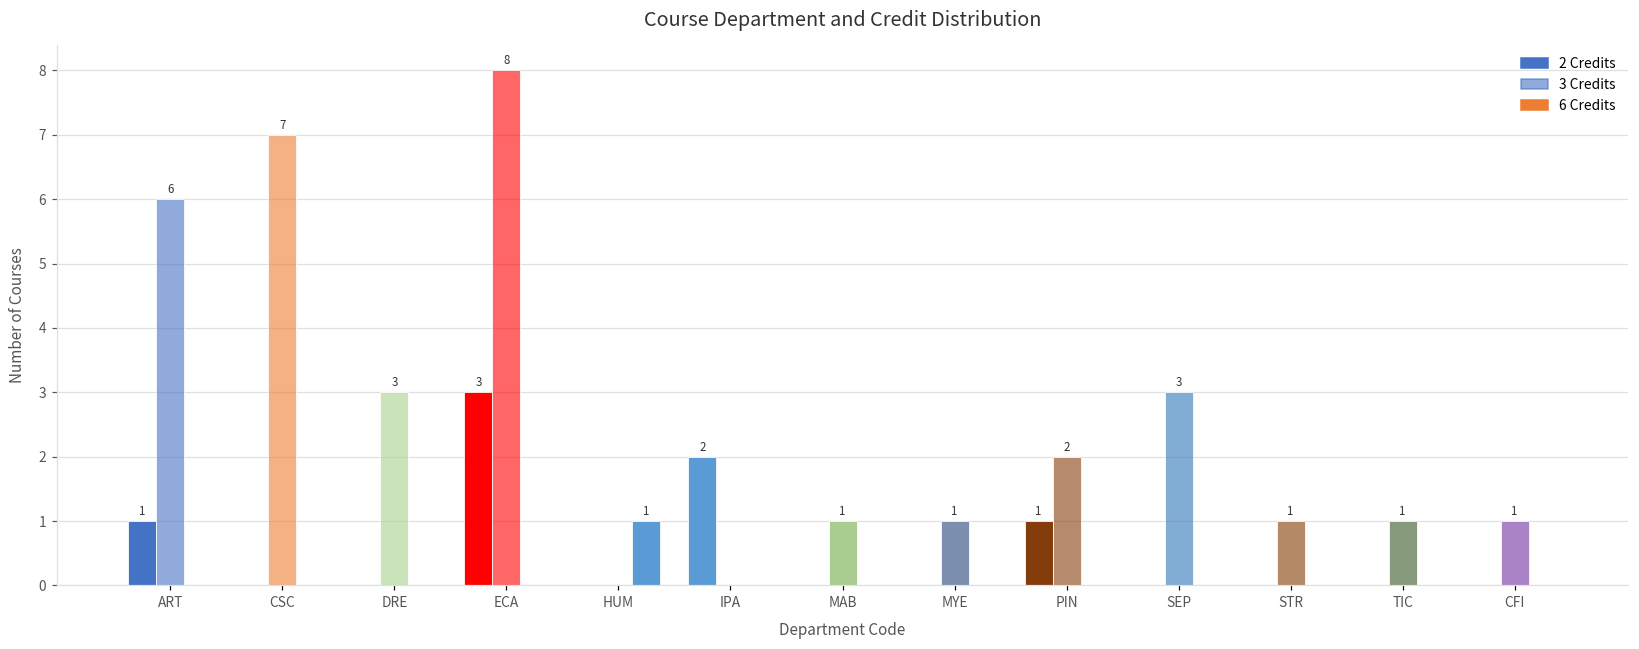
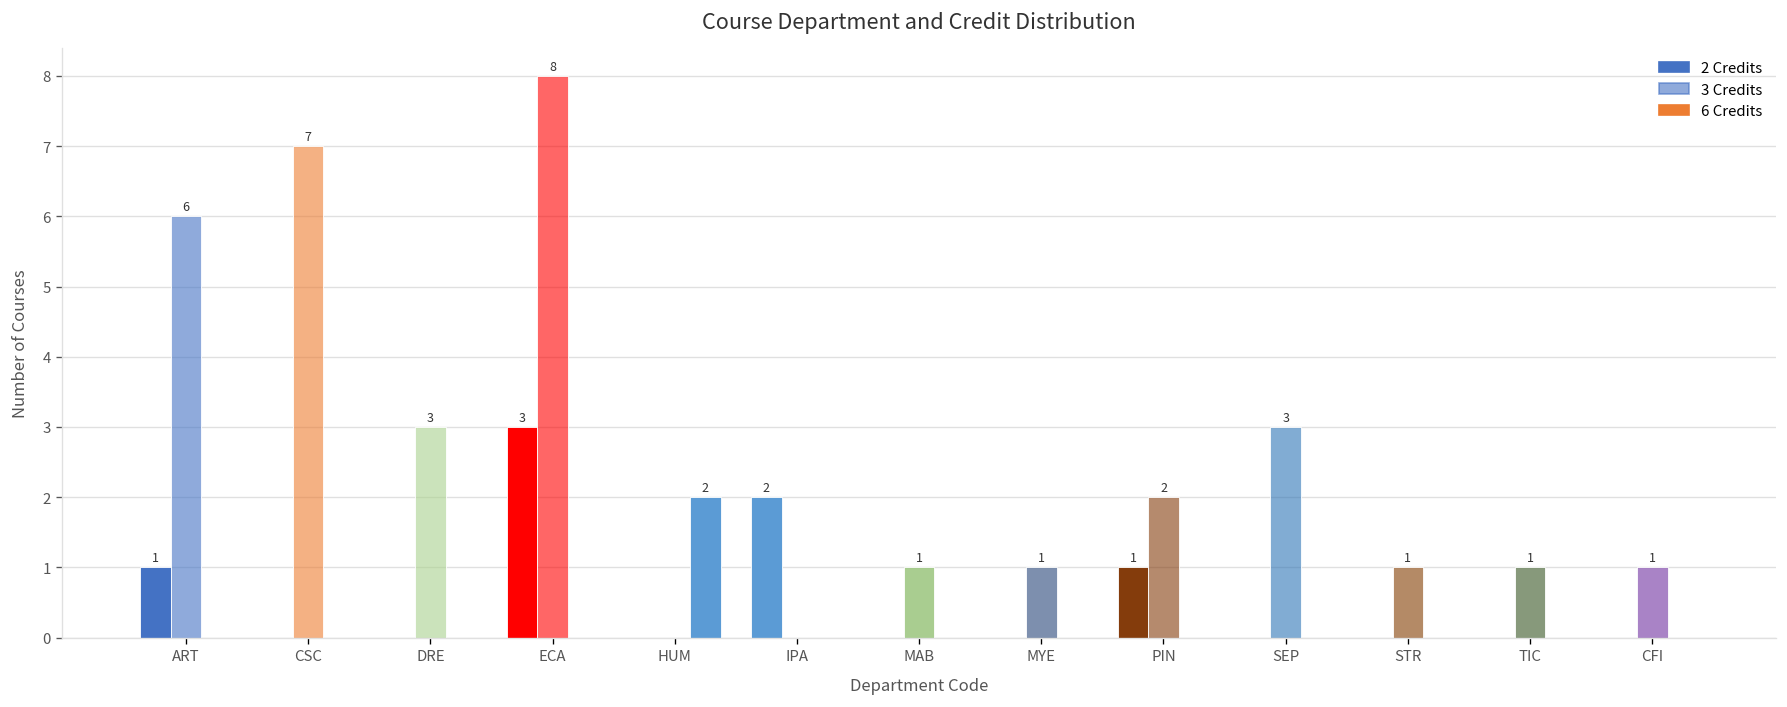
  {
    "6 Credits": {
-     "HUM": 1
+     "HUM": 2
    }
  }
